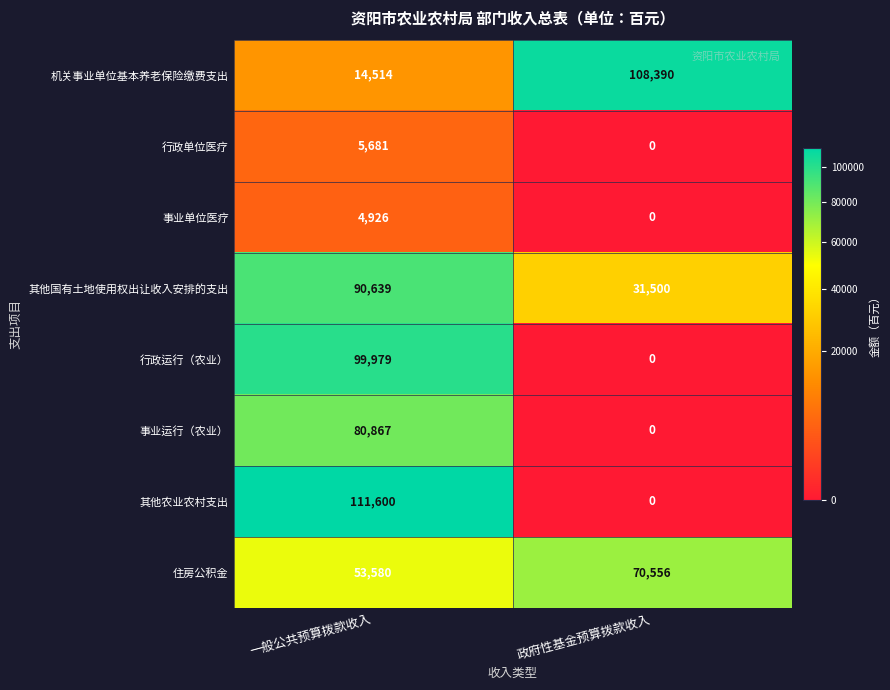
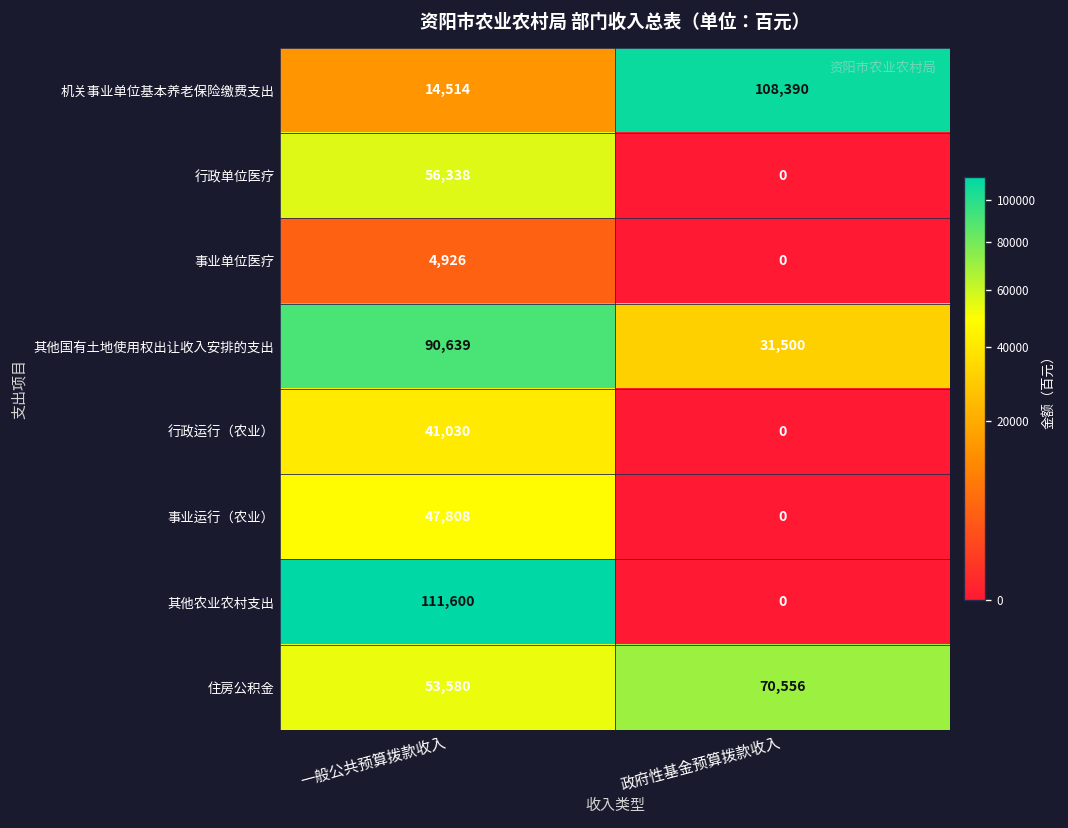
  {
    "机关事业单位基本养老保险缴费支出": {
      "一般公共预算拨款收入": "14,514"
    },
    "行政单位医疗": {
-     "一般公共预算拨款收入": "5,681",
+     "一般公共预算拨款收入": "56,338",
      "政府性基金预算拨款收入": "0"
    },
    "事业单位医疗": {
      "一般公共预算拨款收入": "4,926",
      "政府性基金预算拨款收入": "0"
    },
    "其他国有土地使用权出让收入安排的支出": {
      "一般公共预算拨款收入": "90,639",
      "政府性基金预算拨款收入": "31,500"
    },
    "行政运行（农业）": {
-     "一般公共预算拨款收入": "99,979",
+     "一般公共预算拨款收入": "41,030",
      "政府性基金预算拨款收入": "0"
    },
    "事业运行（农业）": {
-     "一般公共预算拨款收入": "80,867",
+     "一般公共预算拨款收入": "47,808",
      "政府性基金预算拨款收入": "0"
    },
    "其他农业农村支出": {
      "一般公共预算拨款收入": "111,600",
      "政府性基金预算拨款收入": "0"
    },
    "住房公积金": {
      "一般公共预算拨款收入": "53,580",
      "政府性基金预算拨款收入": "70,556"
    }
  }
